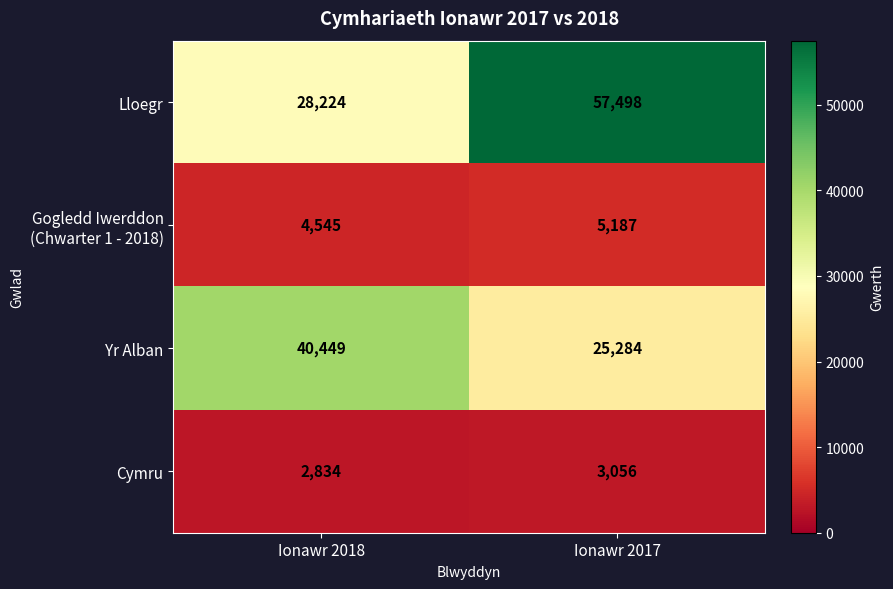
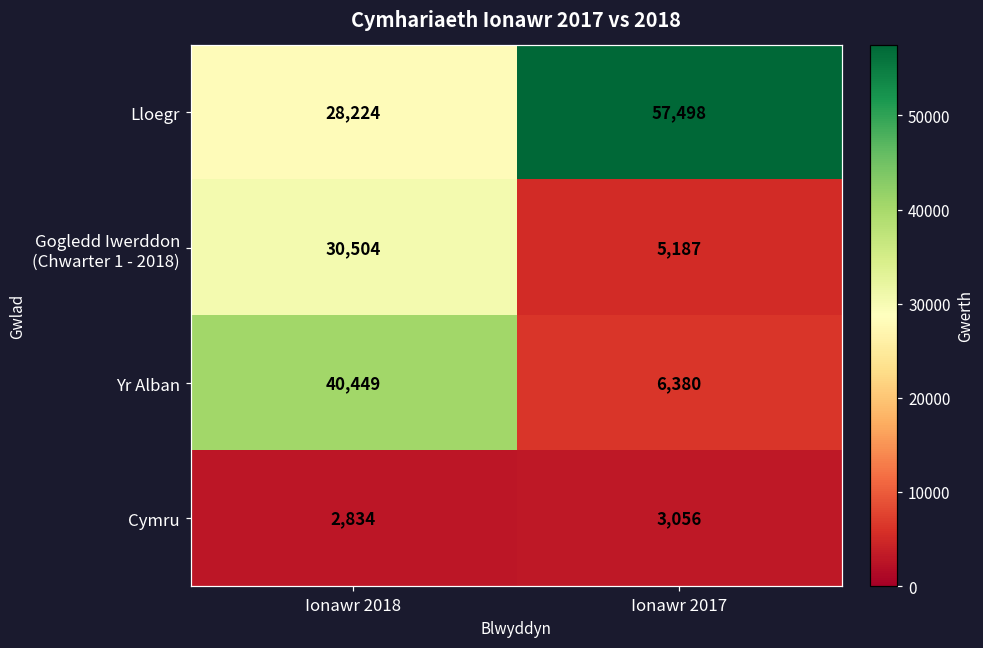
  {
    "Lloegr": {
      "Ionawr 2018": "28,224",
      "Ionawr 2017": "57,498"
    },
    "Gogledd Iwerddon (Chwarter 1 - 2018)": {
-     "Ionawr 2018": "4,545",
+     "Ionawr 2018": "30,504",
      "Ionawr 2017": "5,187"
    },
    "Yr Alban": {
      "Ionawr 2018": "40,449",
-     "Ionawr 2017": "25,284"
+     "Ionawr 2017": "6,380"
    },
    "Cymru": {
      "Ionawr 2018": "2,834",
      "Ionawr 2017": "3,056"
    }
  }
